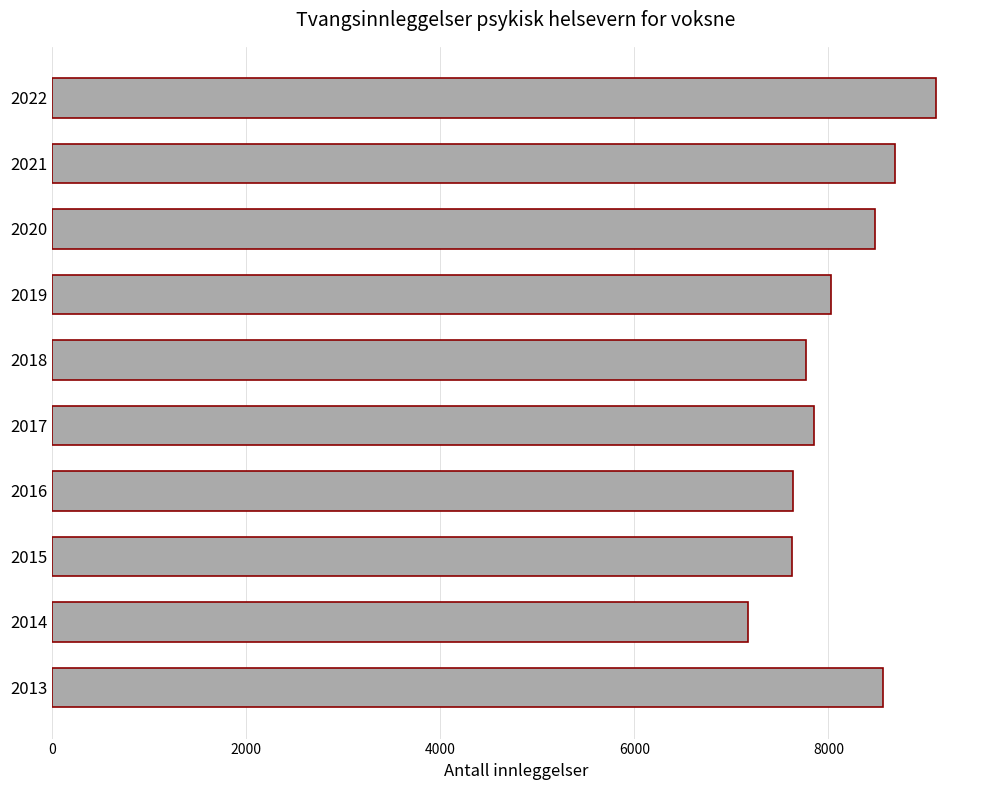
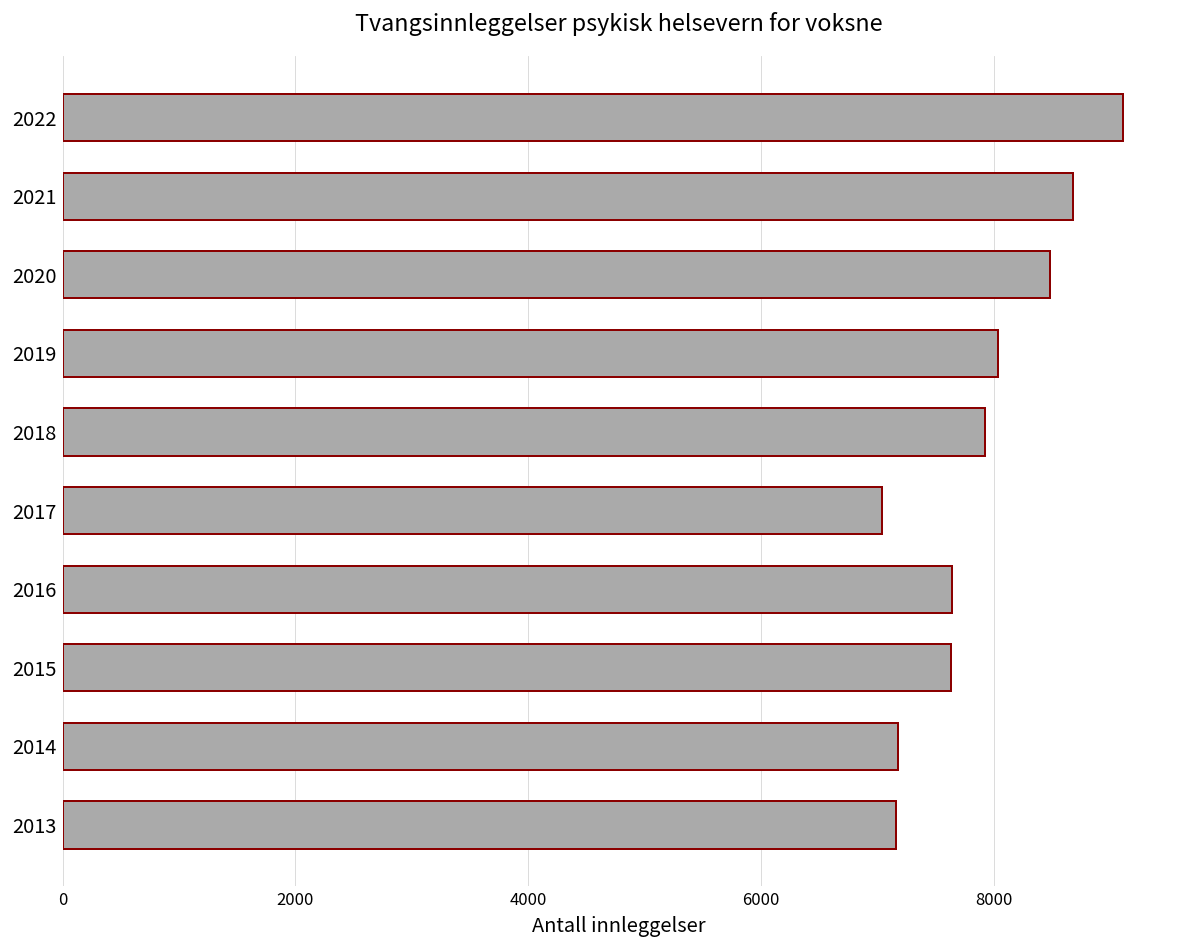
  {
    "2022": 9100,
    "2021": 8700,
    "2020": 8500,
    "2019": 8000,
-   "2018": 7800,
-   "2017": 7800,
+   "2018": 7900,
+   "2017": 7000,
    "2016": 7600,
    "2015": 7600,
    "2014": 7200,
-   "2013": 8600
+   "2013": 7200
  }
